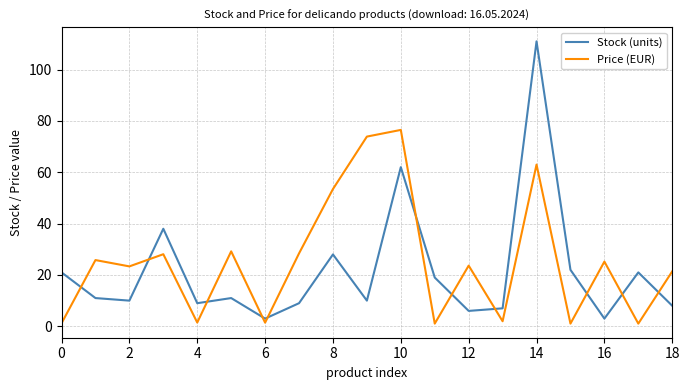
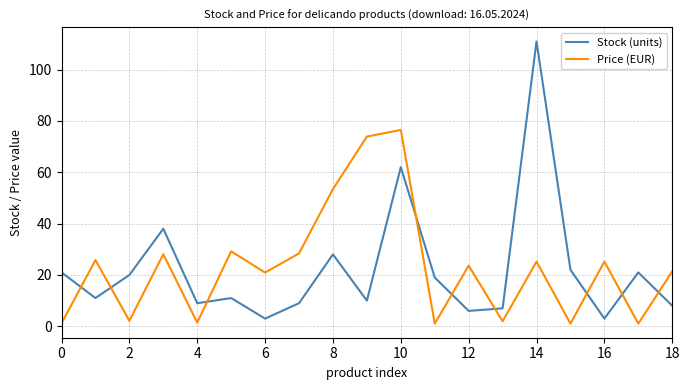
  {
    "Stock (units)": {
      "0": 21,
-     "2": 10,
+     "2": 20,
      "4": 9,
      "6": 3,
      "8": 28,
      "10": 62,
      "12": 6,
      "14": 111,
      "16": 3,
      "18": 8
    },
    "Price (EUR)": {
      "0": 1,
-     "2": 23,
+     "2": 2,
      "4": 1,
-     "6": 1,
+     "6": 21,
      "8": 53,
      "10": 77,
      "12": 24,
-     "14": 63,
+     "14": 25,
      "16": 25,
      "18": 21
    }
  }
